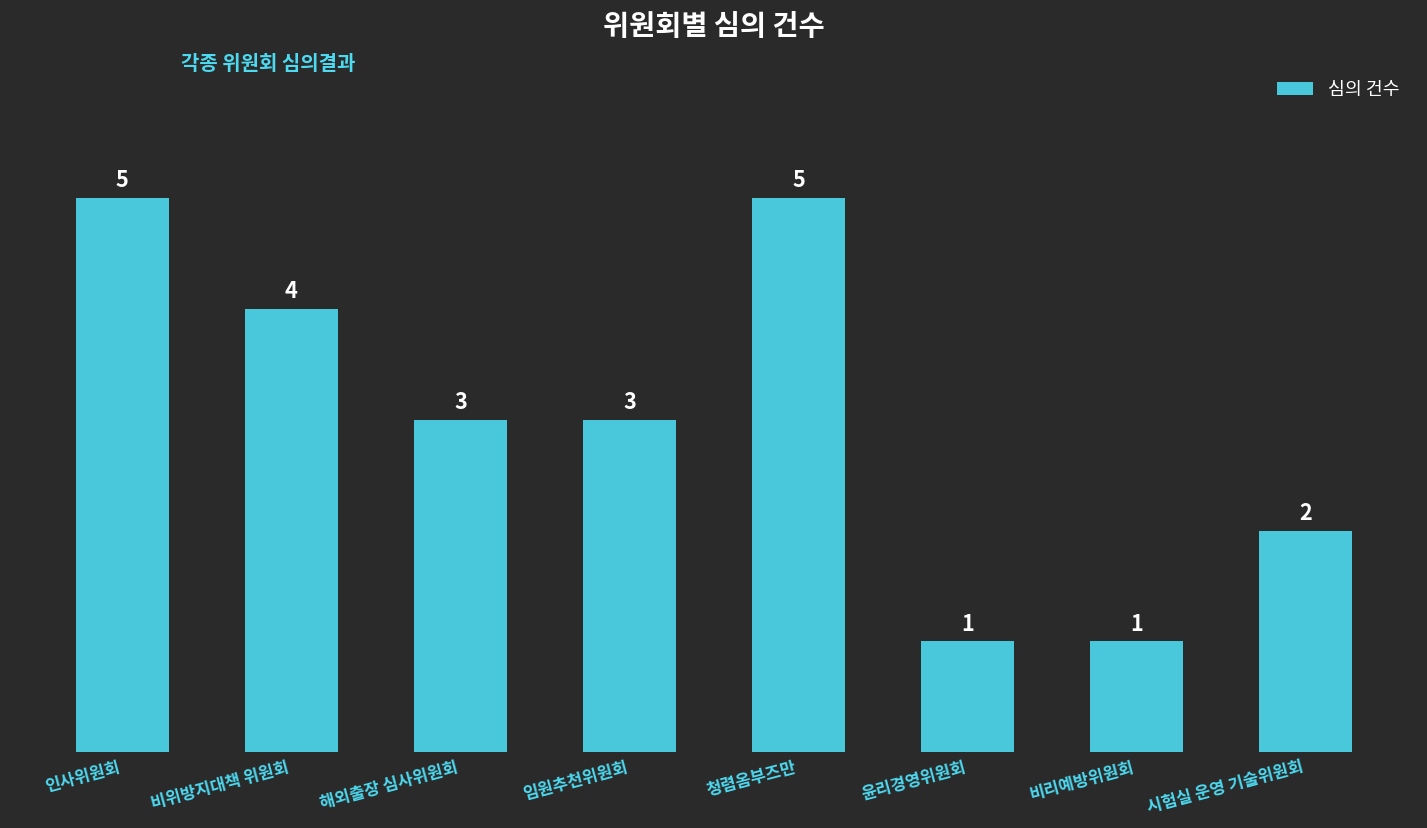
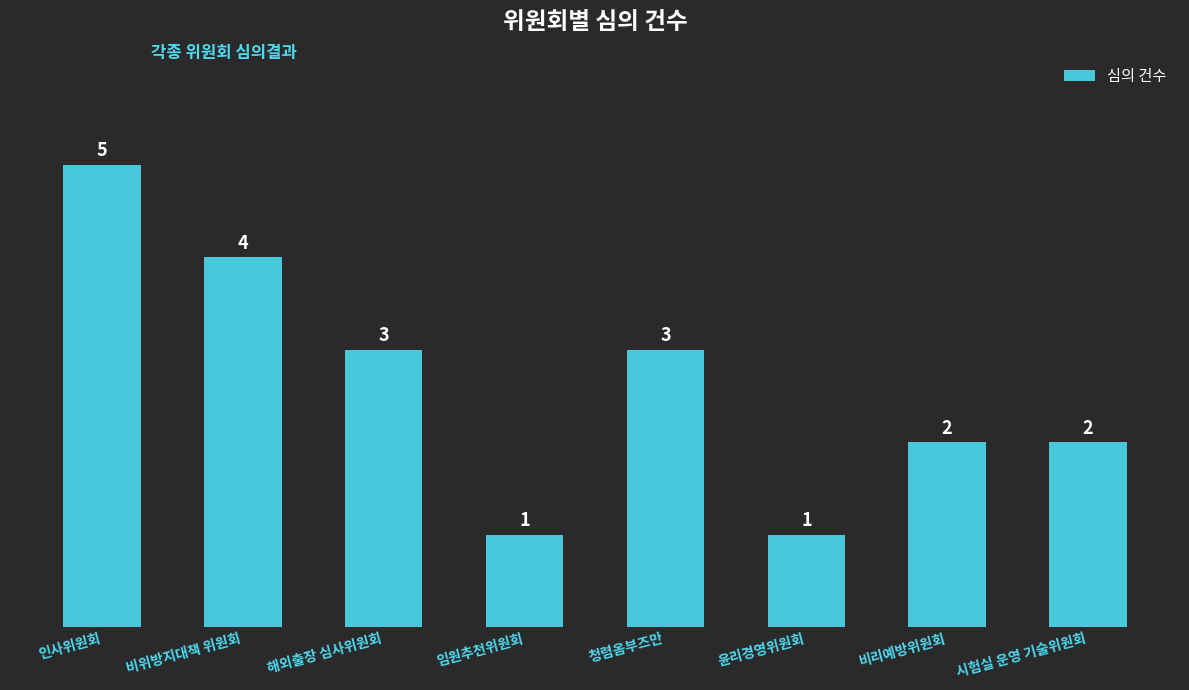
  {
    "인사위원회": 5,
    "비위방지대책 위원회": 4,
    "해외출장 심사위원회": 3,
-   "임원추천위원회": 3,
-   "청렴옴부즈만": 5,
+   "임원추천위원회": 1,
+   "청렴옴부즈만": 3,
    "윤리경영위원회": 1,
-   "비리예방위원회": 1,
+   "비리예방위원회": 2,
    "시험실 운영 기술위원회": 2
  }
